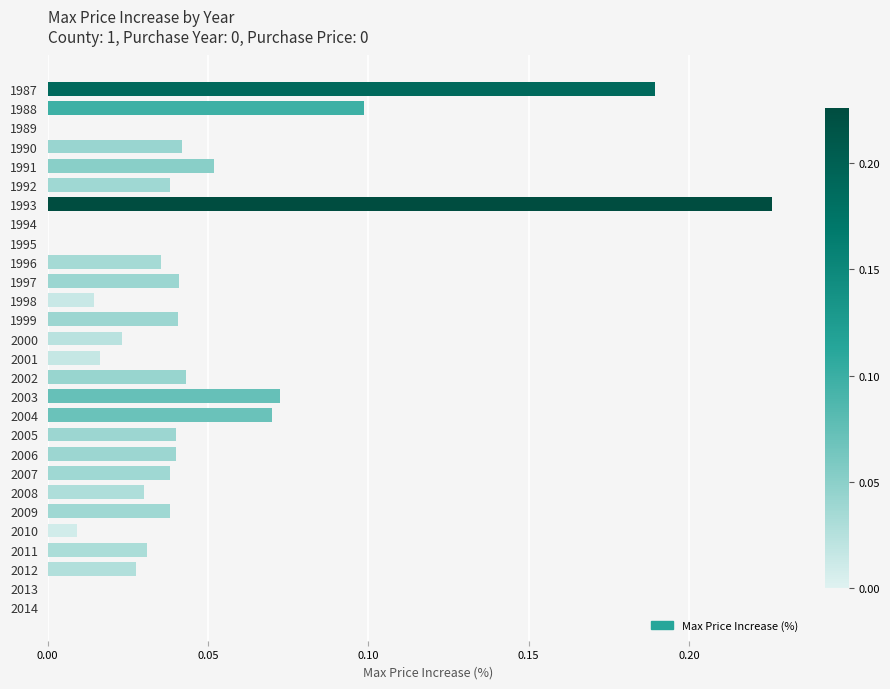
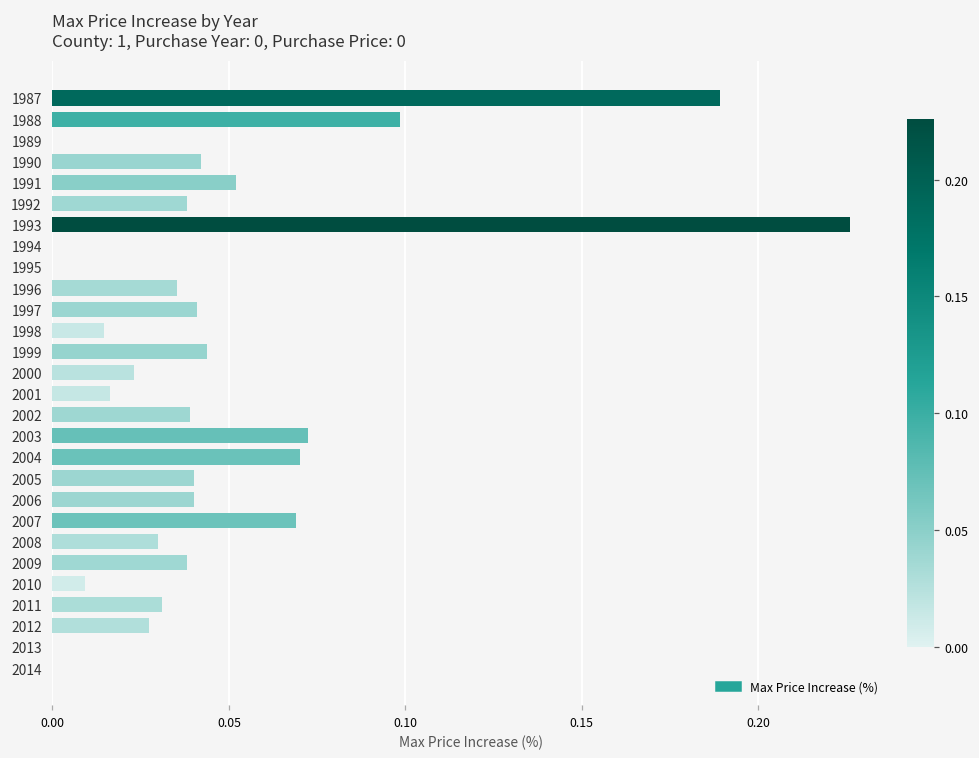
  {
    "1987": 0.189,
    "1988": 0.099,
    "1989": 0.000,
    "1990": 0.042,
    "1991": 0.052,
    "1992": 0.038,
    "1993": 0.226,
    "1994": 0.000,
    "1995": 0.000,
    "1996": 0.035,
    "1997": 0.041,
    "1998": 0.015,
-   "1999": 0.041,
+   "1999": 0.044,
    "2000": 0.023,
    "2001": 0.016,
-   "2002": 0.043,
+   "2002": 0.039,
    "2003": 0.072,
    "2004": 0.070,
    "2005": 0.040,
    "2006": 0.040,
-   "2007": 0.038,
+   "2007": 0.069,
    "2008": 0.030,
    "2009": 0.038,
    "2010": 0.009,
    "2011": 0.031,
    "2012": 0.027,
    "2013": 0.000,
    "2014": 0.000
  }
